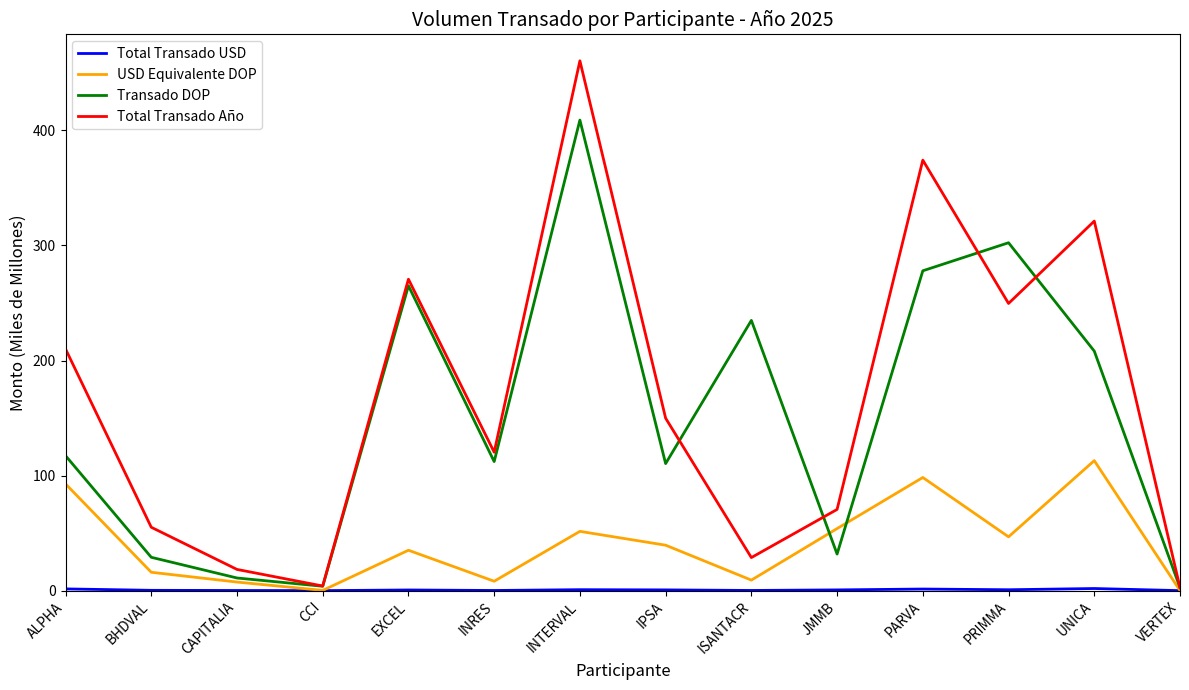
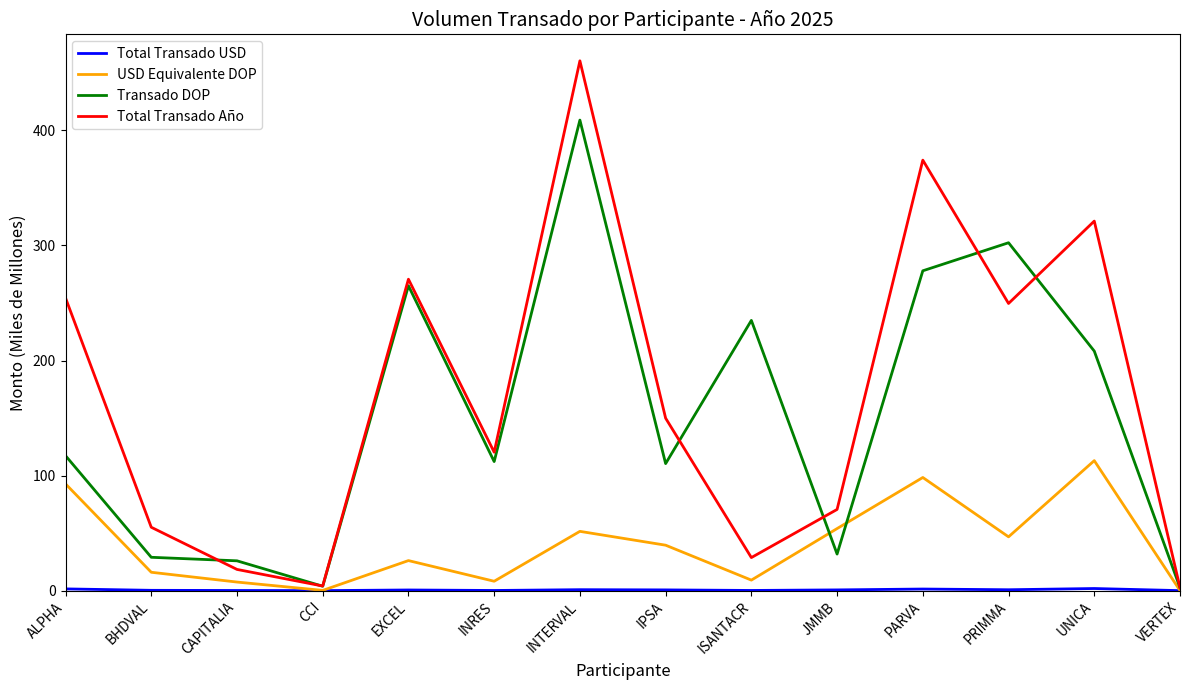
  {
    "Total Transado USD": {
      "ALPHA": 1,
      "BHDVAL": 0,
      "CAPITALIA": 0,
      "EXCEL": 1,
      "INRES": 0,
      "INTERVAL": 1,
      "IPSA": 1,
      "ISANTACR": 0,
      "JMMB": 1,
      "PARVA": 1,
      "PRIMMA": 1,
      "UNICA": 2
    },
    "USD Equivalente DOP": {
      "ALPHA": 93,
      "BHDVAL": 16,
      "CAPITALIA": 7,
-     "EXCEL": 35,
+     "EXCEL": 26,
      "INRES": 8,
      "INTERVAL": 52,
      "IPSA": 39,
      "ISANTACR": 9,
      "JMMB": 54,
      "PARVA": 98,
      "PRIMMA": 47,
      "UNICA": 113
    },
    "Transado DOP": {
      "ALPHA": 117,
      "BHDVAL": 29,
-     "CAPITALIA": 11,
+     "CAPITALIA": 26,
      "EXCEL": 265,
      "INRES": 112,
      "INTERVAL": 409,
      "IPSA": 110,
      "ISANTACR": 235,
      "JMMB": 32,
      "PARVA": 278,
      "PRIMMA": 302,
      "UNICA": 208
    },
    "Total Transado Año": {
-     "ALPHA": 210,
+     "ALPHA": 254,
      "BHDVAL": 55,
      "CAPITALIA": 18,
      "EXCEL": 271,
      "INRES": 120,
      "INTERVAL": 460,
      "IPSA": 150,
      "ISANTACR": 29,
      "JMMB": 71,
      "PARVA": 374,
      "PRIMMA": 250,
      "UNICA": 321
    }
  }
